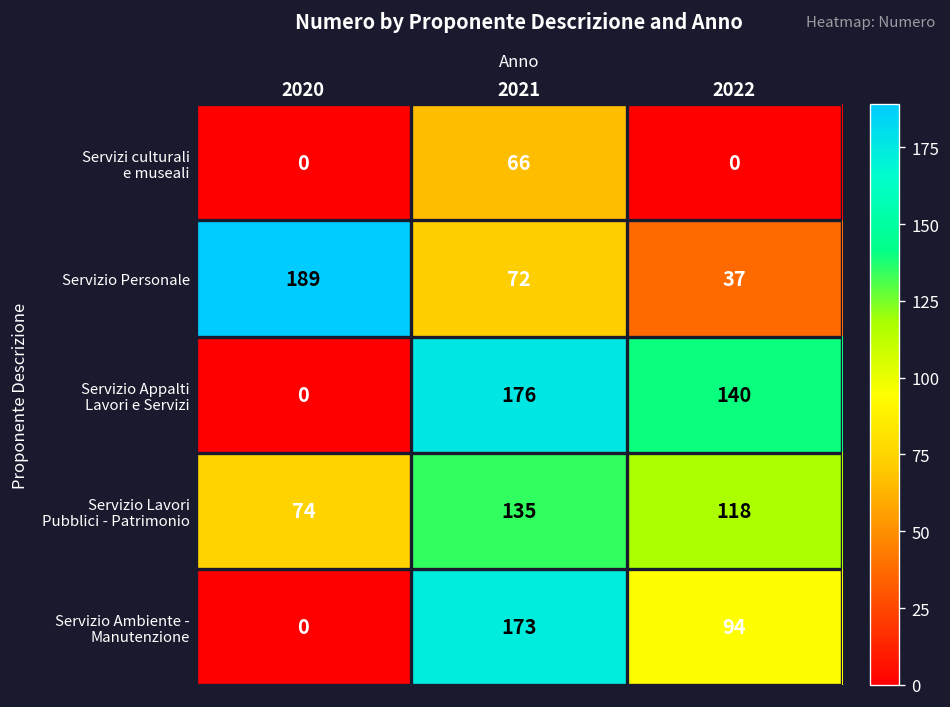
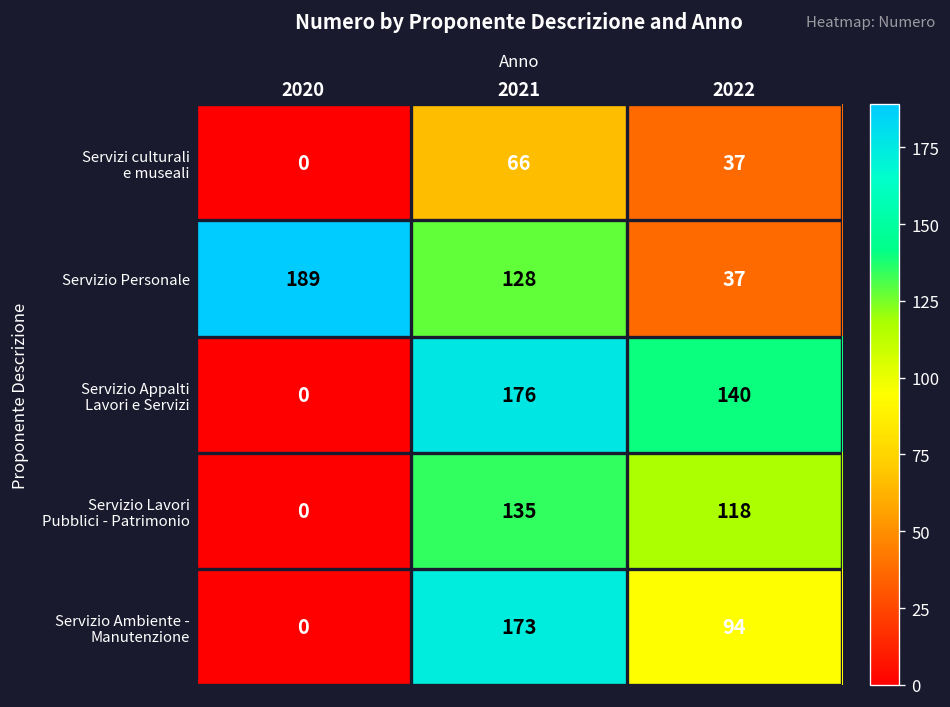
  {
    "Servizi culturali e museali": {
      "2020": 0,
      "2021": 66,
-     "2022": 0
+     "2022": 37
    },
    "Servizio Personale": {
      "2020": 189,
-     "2021": 72,
+     "2021": 128,
      "2022": 37
    },
    "Servizio Appalti Lavori e Servizi": {
      "2020": 0,
      "2021": 176,
      "2022": 140
    },
    "Servizio Lavori Pubblici - Patrimonio": {
-     "2020": 74,
+     "2020": 0,
      "2021": 135,
      "2022": 118
    },
    "Servizio Ambiente - Manutenzione": {
      "2020": 0,
      "2021": 173,
      "2022": 94
    }
  }
